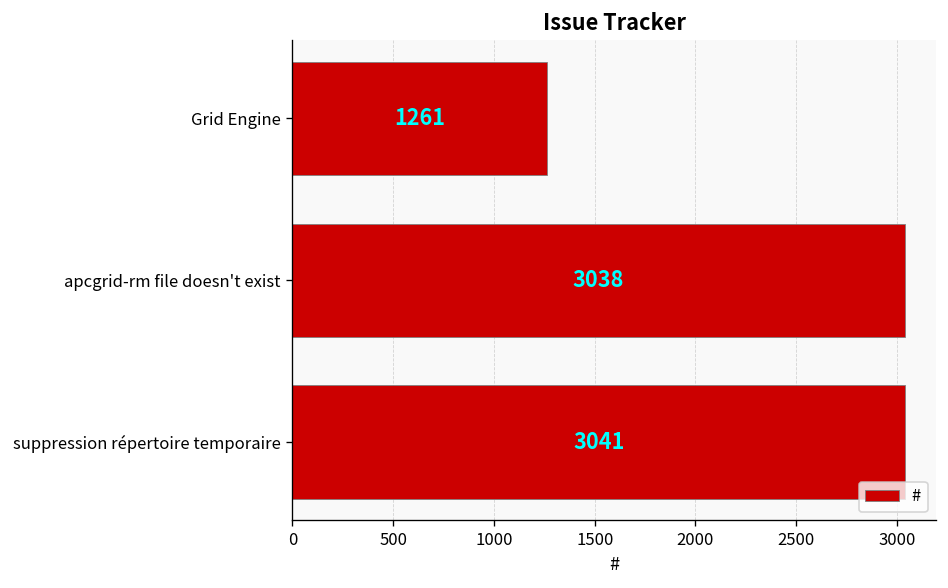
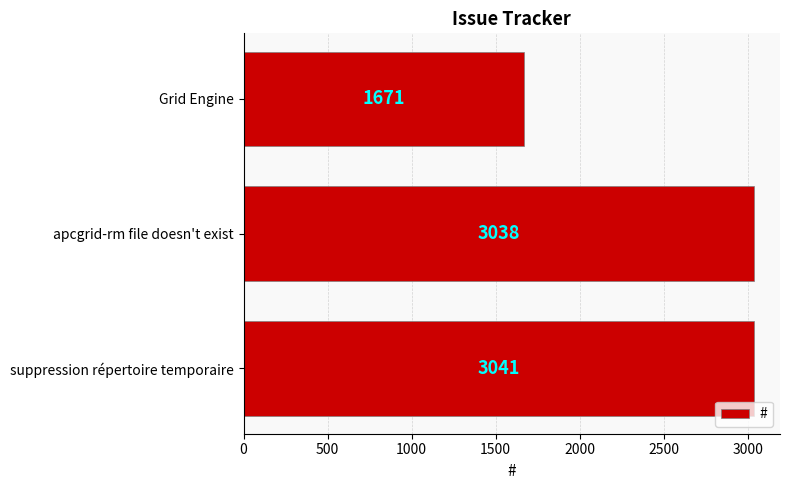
  {
-   "Grid Engine": 1261,
+   "Grid Engine": 1671,
    "apcgrid-rm file doesn't exist": 3038,
    "suppression répertoire temporaire": 3041
  }
